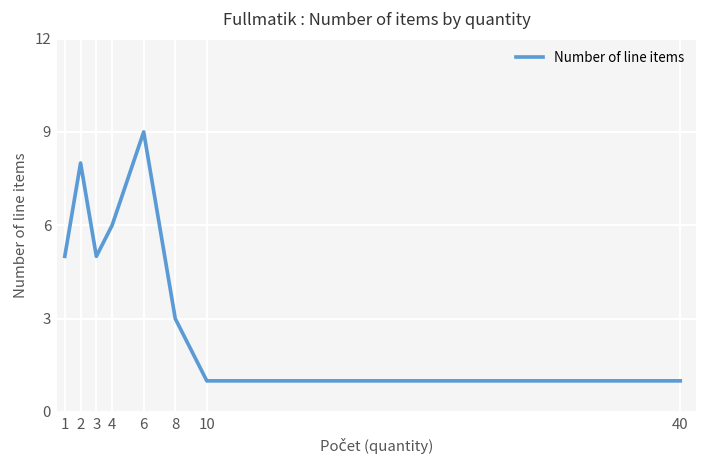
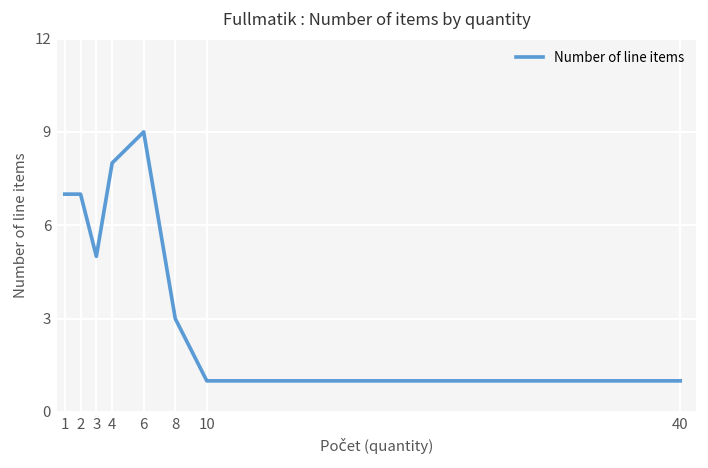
  {
-   "1": 5,
-   "2": 8,
+   "1": 7,
+   "2": 7,
    "3": 5,
-   "4": 6,
+   "4": 8,
    "6": 9,
    "8": 3,
    "10": 1,
    "40": 1
  }
